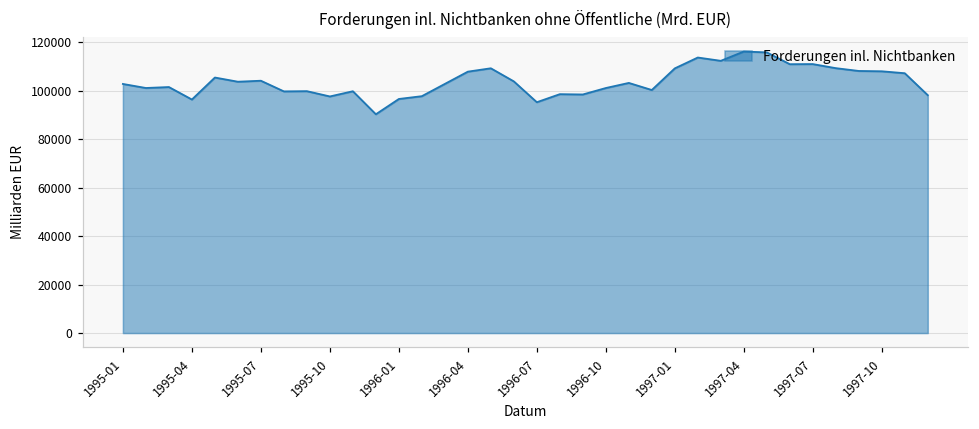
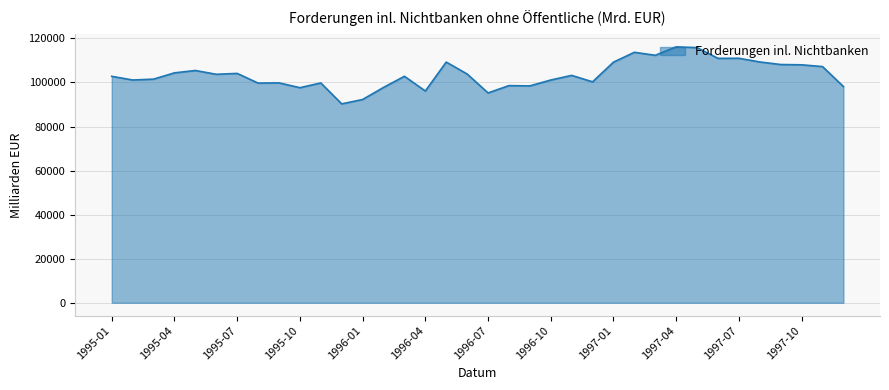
  {
    "1995-01": 103000,
-   "1995-04": 96000,
+   "1995-04": 104000,
    "1995-07": 104000,
    "1995-10": 98000,
-   "1996-01": 97000,
-   "1996-04": 108000,
+   "1996-01": 92000,
+   "1996-04": 96000,
    "1996-07": 95000,
    "1996-10": 101000,
    "1997-01": 109000,
    "1997-04": 116000,
    "1997-07": 111000,
    "1997-10": 108000
  }
